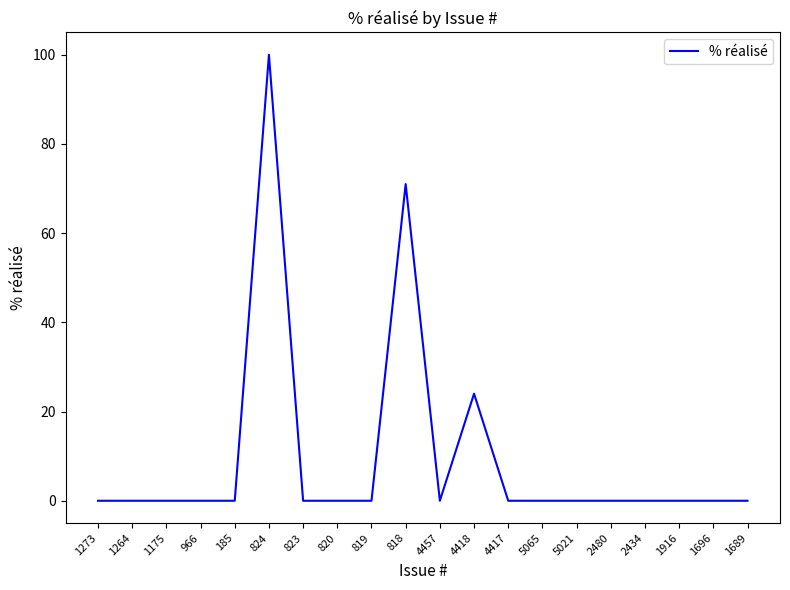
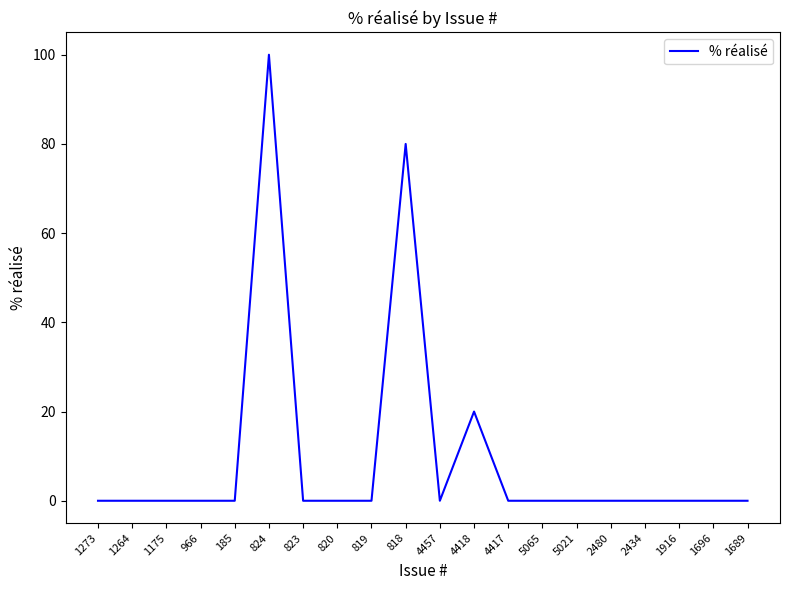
  {
    "1273": 0,
    "1264": 0,
    "1175": 0,
    "966": 0,
    "185": 0,
    "824": 100,
    "823": 0,
    "820": 0,
    "819": 0,
-   "818": 71,
+   "818": 80,
    "4457": 0,
-   "4418": 24,
+   "4418": 20,
    "4417": 0,
    "5065": 0,
    "5021": 0,
    "2480": 0,
    "2434": 0,
    "1916": 0,
    "1696": 0,
    "1689": 0
  }
